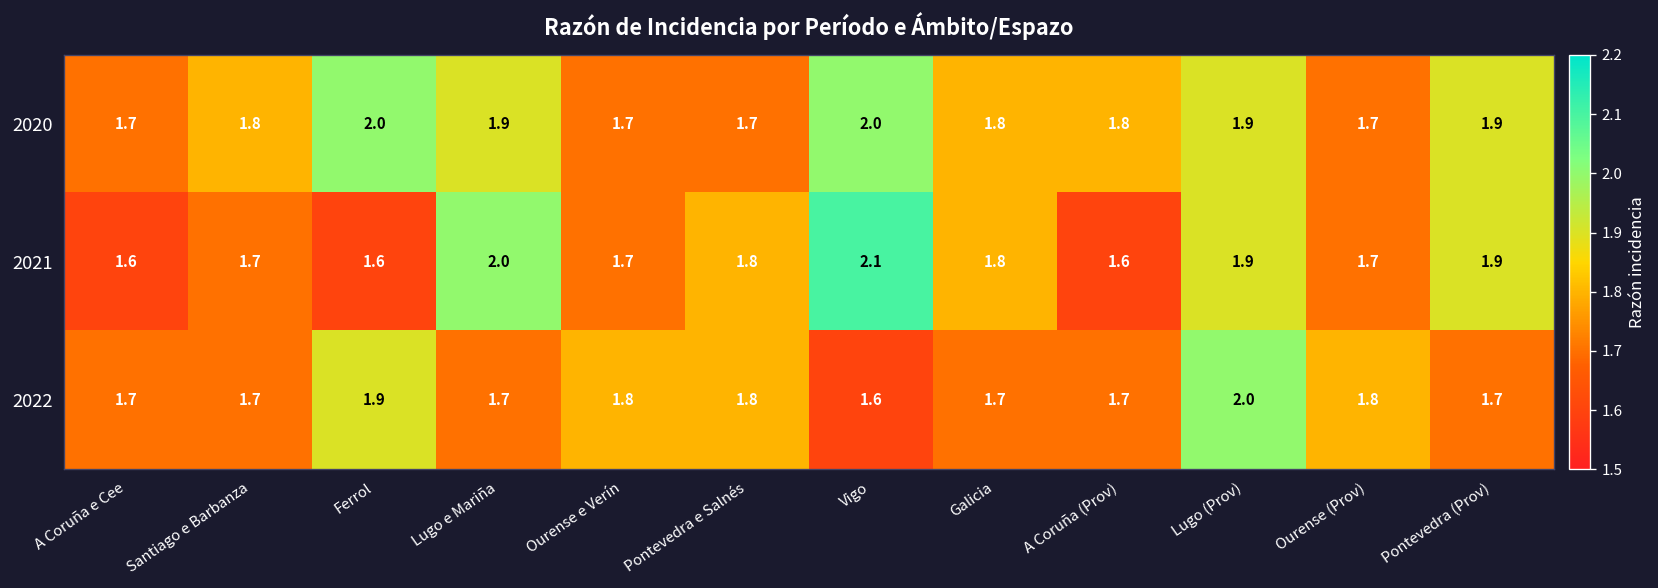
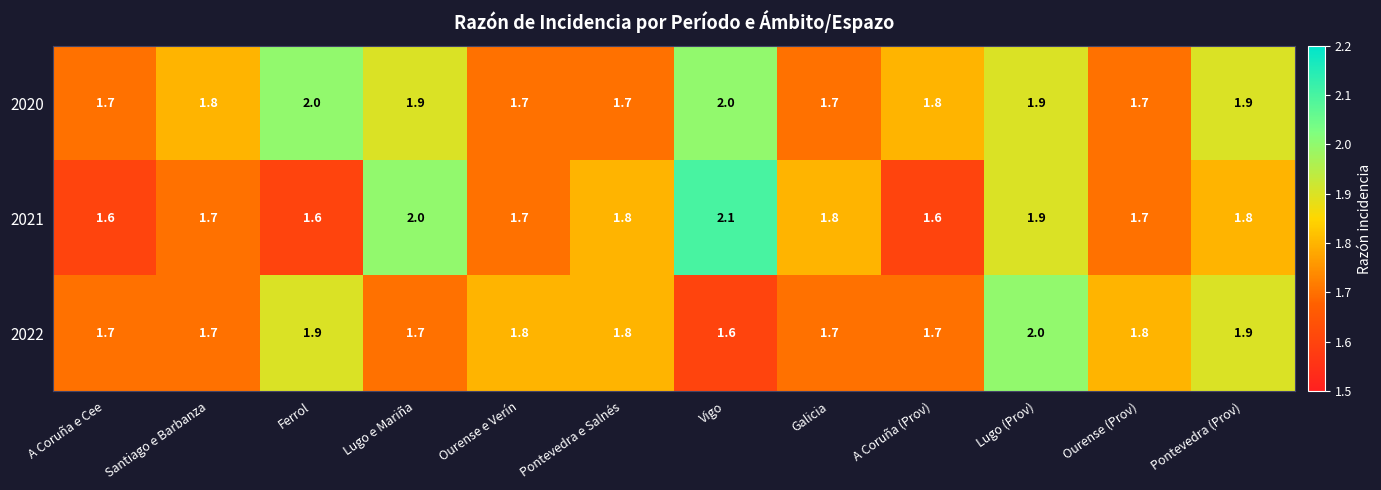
  {
    "2020": {
      "A Coruña e Cee": 1.7,
      "Santiago e Barbanza": 1.8,
      "Ferrol": 2.0,
      "Lugo e Mariña": 1.9,
      "Ourense e Verín": 1.7,
      "Pontevedra e Salnés": 1.7,
      "Vigo": 2.0,
-     "Galicia": 1.8,
+     "Galicia": 1.7,
      "A Coruña (Prov)": 1.8,
      "Lugo (Prov)": 1.9,
      "Ourense (Prov)": 1.7,
      "Pontevedra (Prov)": 1.9
    },
    "2021": {
      "A Coruña e Cee": 1.6,
      "Santiago e Barbanza": 1.7,
      "Ferrol": 1.6,
      "Lugo e Mariña": 2.0,
      "Ourense e Verín": 1.7,
      "Pontevedra e Salnés": 1.8,
      "Vigo": 2.1,
      "Galicia": 1.8,
      "A Coruña (Prov)": 1.6,
      "Lugo (Prov)": 1.9,
      "Ourense (Prov)": 1.7,
-     "Pontevedra (Prov)": 1.9
+     "Pontevedra (Prov)": 1.8
    },
    "2022": {
      "A Coruña e Cee": 1.7,
      "Santiago e Barbanza": 1.7,
      "Ferrol": 1.9,
      "Lugo e Mariña": 1.7,
      "Ourense e Verín": 1.8,
      "Pontevedra e Salnés": 1.8,
      "Vigo": 1.6,
      "Galicia": 1.7,
      "A Coruña (Prov)": 1.7,
      "Lugo (Prov)": 2.0,
      "Ourense (Prov)": 1.8,
-     "Pontevedra (Prov)": 1.7
+     "Pontevedra (Prov)": 1.9
    }
  }
